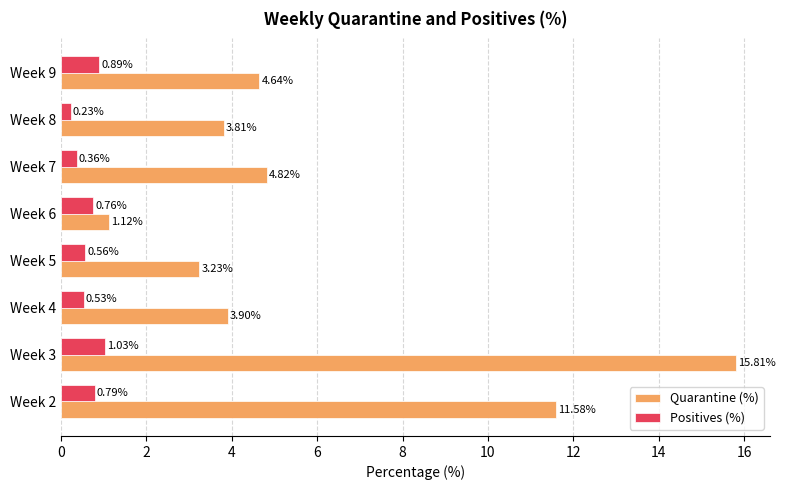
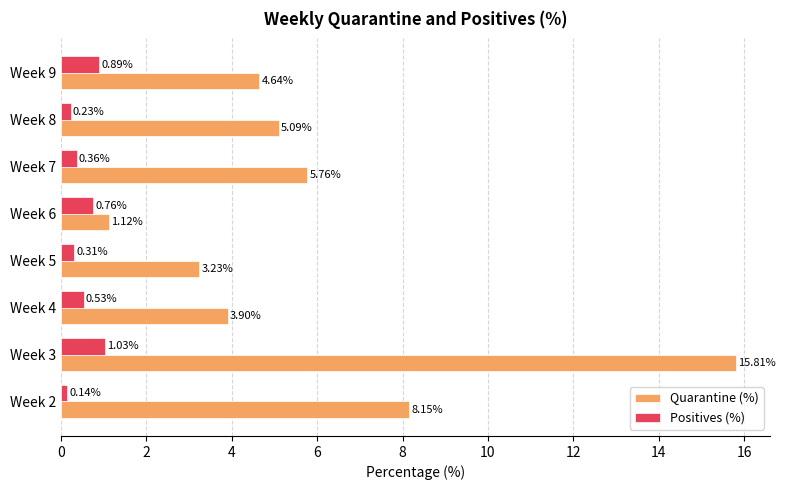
  {
    "Quarantine (%)": {
      "Week 9": "4.64%",
-     "Week 8": "3.81%",
-     "Week 7": "4.82%",
+     "Week 8": "5.09%",
+     "Week 7": "5.76%",
      "Week 6": "1.12%",
      "Week 5": "3.23%",
      "Week 4": "3.90%",
      "Week 3": "15.81%",
-     "Week 2": "11.58%"
+     "Week 2": "8.15%"
    },
    "Positives (%)": {
      "Week 9": "0.89%",
      "Week 8": "0.23%",
      "Week 7": "0.36%",
      "Week 6": "0.76%",
-     "Week 5": "0.56%",
+     "Week 5": "0.31%",
      "Week 4": "0.53%",
      "Week 3": "1.03%",
-     "Week 2": "0.79%"
+     "Week 2": "0.14%"
    }
  }
